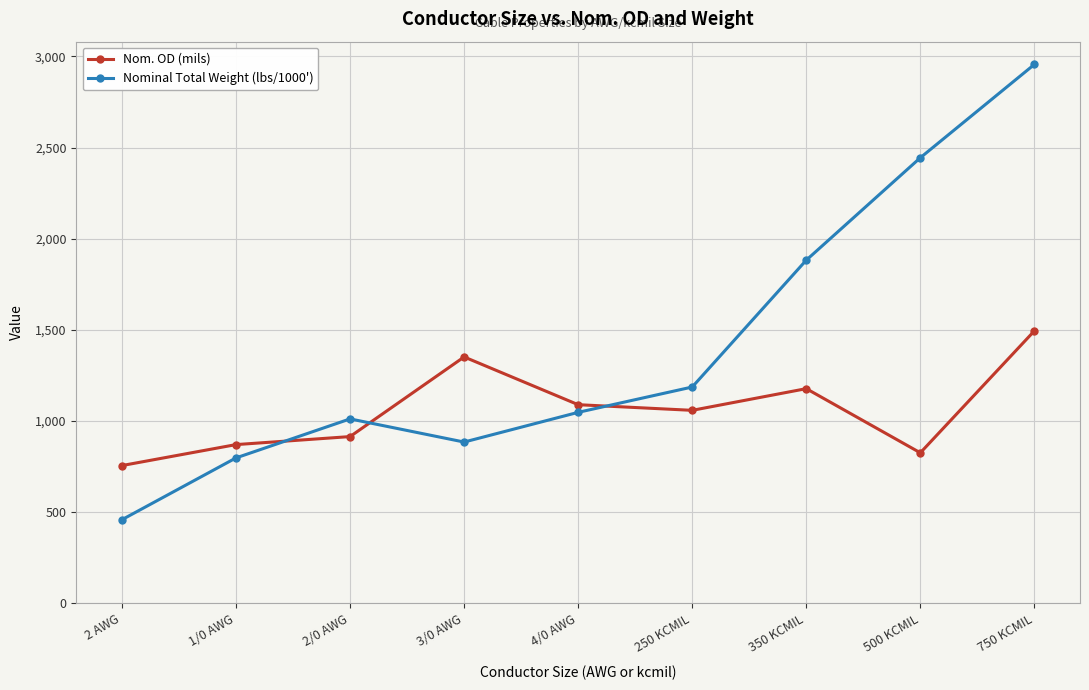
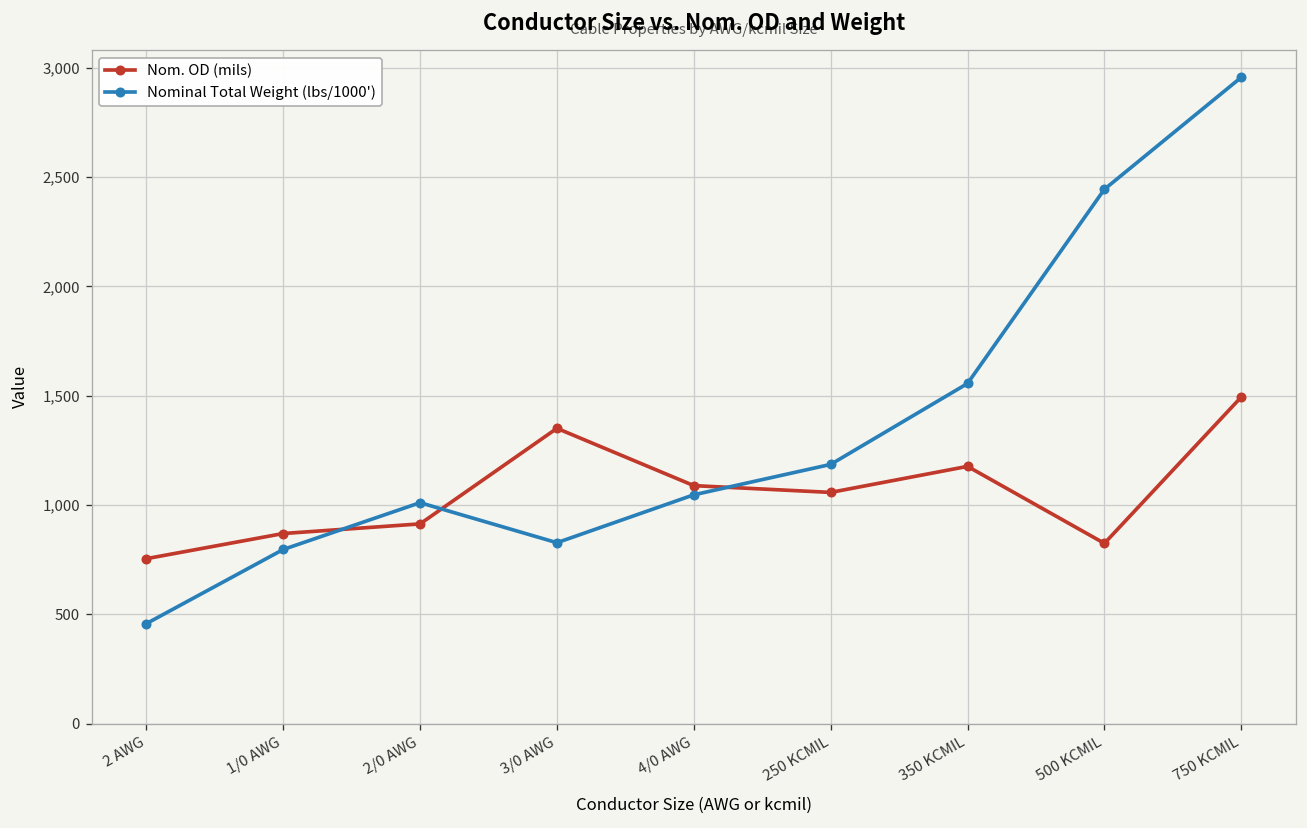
  {
    "Nom. OD (mils)": {
      "2 AWG": "760",
      "1/0 AWG": "870",
      "2/0 AWG": "910",
      "3/0 AWG": "1,350",
      "4/0 AWG": "1,090",
      "250 KCMIL": "1,060",
      "350 KCMIL": "1,180",
      "500 KCMIL": "830",
      "750 KCMIL": "1,490"
    },
    "Nominal Total Weight (lbs/1000')": {
      "2 AWG": "460",
      "1/0 AWG": "800",
      "2/0 AWG": "1,010",
-     "3/0 AWG": "880",
+     "3/0 AWG": "830",
      "4/0 AWG": "1,050",
      "250 KCMIL": "1,190",
-     "350 KCMIL": "1,880",
+     "350 KCMIL": "1,560",
      "500 KCMIL": "2,440",
      "750 KCMIL": "2,960"
    }
  }
